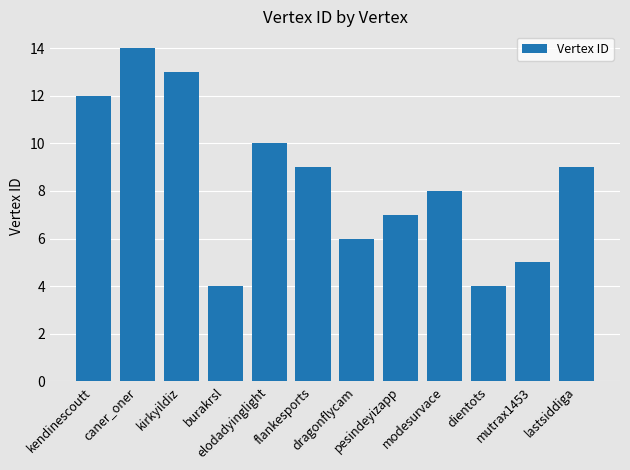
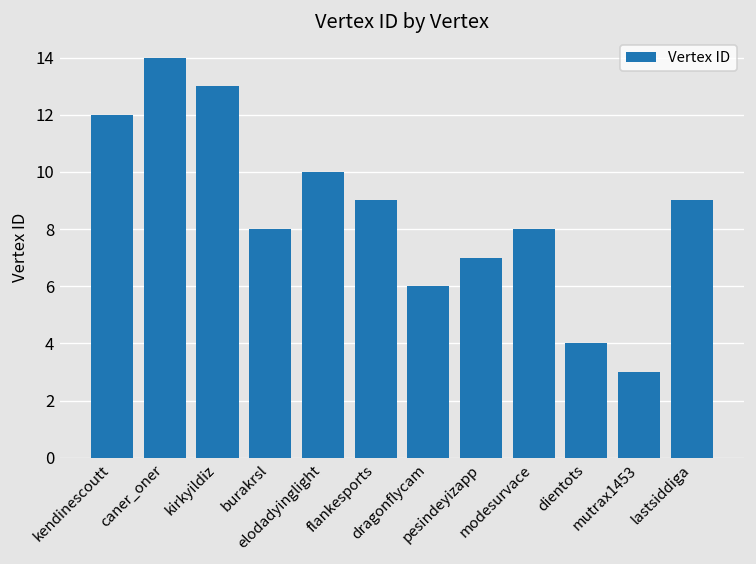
  {
    "kendinescoutt": 12,
    "caner_oner": 14,
    "kirkyildiz": 13,
-   "burakrsl": 4,
+   "burakrsl": 8,
    "elodadyinglight": 10,
    "flankesports": 9,
    "dragonflycam": 6,
    "pesindeyizapp": 7,
    "modesurvace": 8,
    "dientots": 4,
-   "mutrax1453": 5,
+   "mutrax1453": 3,
    "lastsiddiga": 9
  }
